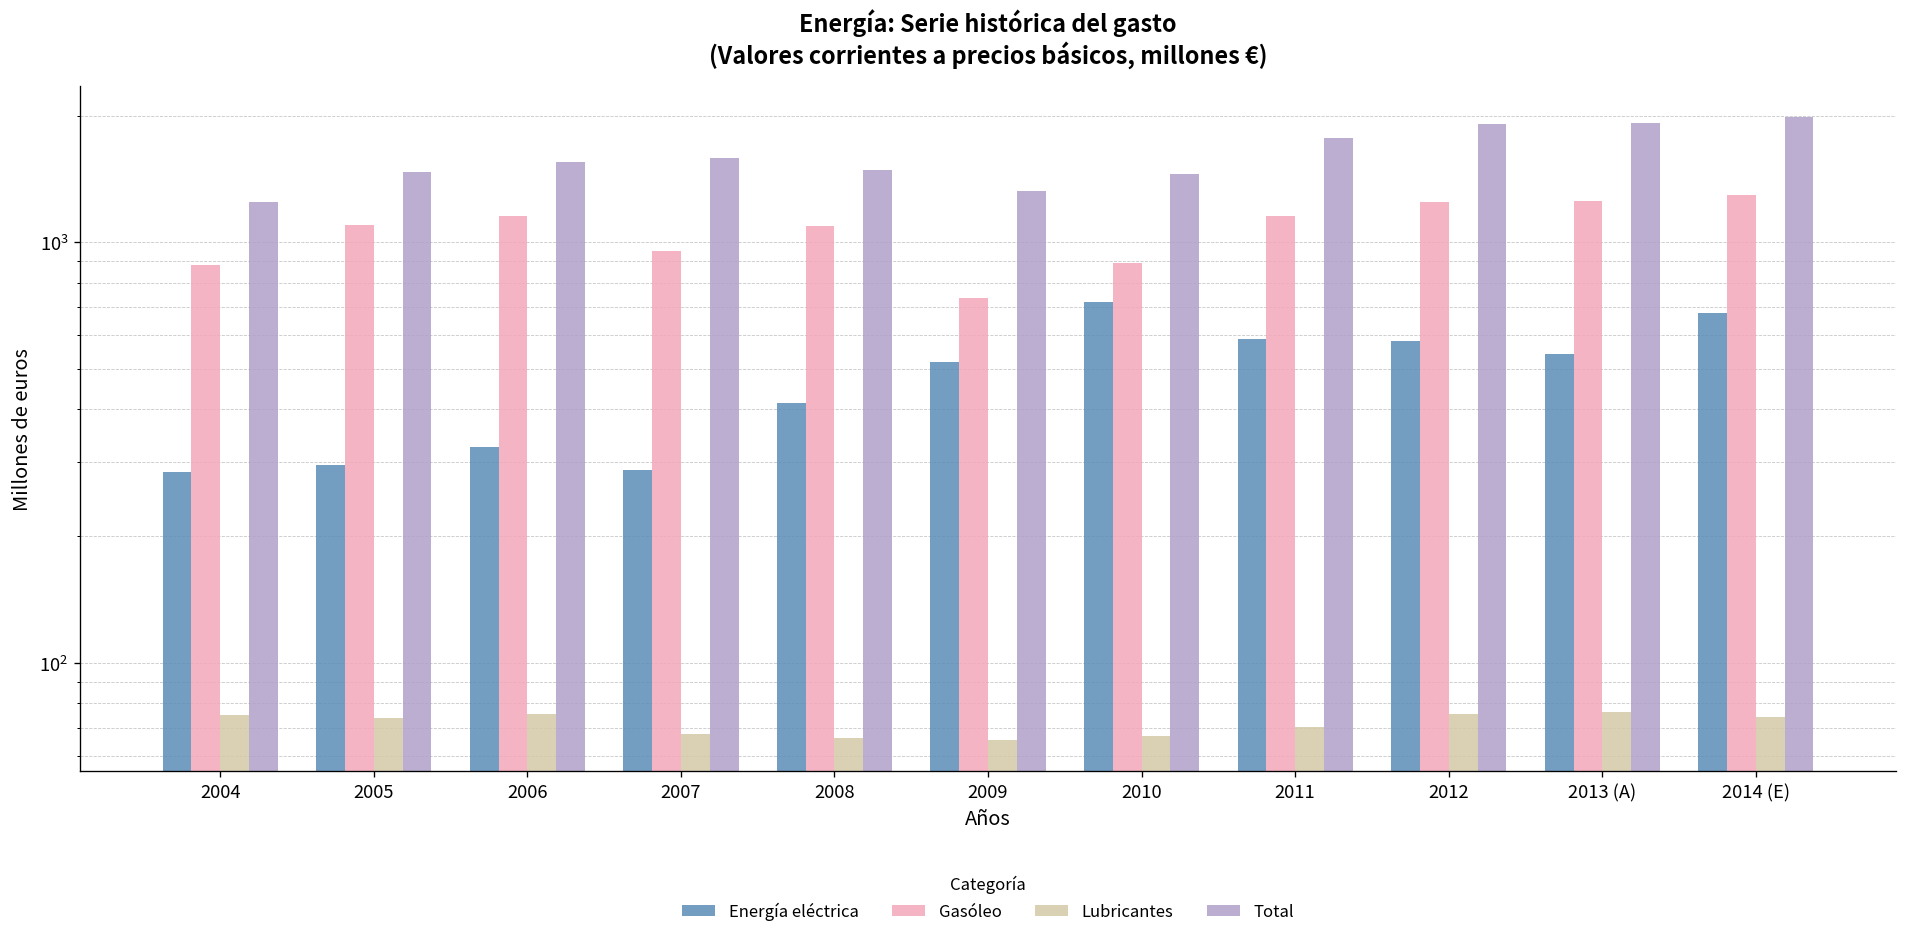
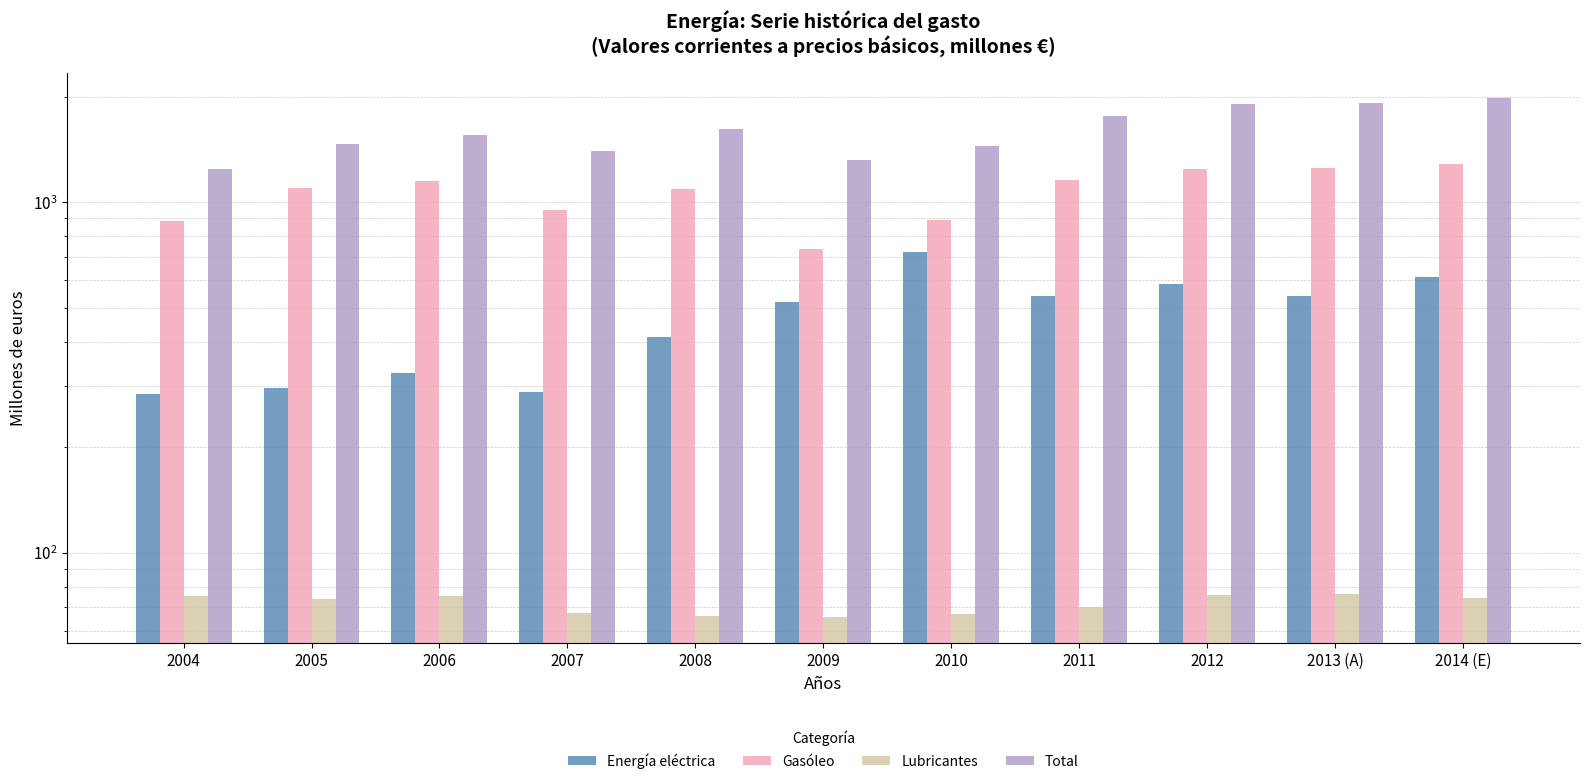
  {
    "Energía eléctrica": {
      "2004": 280,
      "2005": 300,
      "2006": 330,
      "2007": 290,
      "2008": 410,
      "2009": 520,
      "2010": 720,
-     "2011": 590,
+     "2011": 540,
      "2012": 580,
      "2013 (A)": 540,
-     "2014 (E)": 680
+     "2014 (E)": 610
    },
    "Total": {
      "2004": 1240,
      "2005": 1470,
      "2006": 1600,
-     "2007": 1600,
-     "2008": 1490,
+     "2007": 1400,
+     "2008": 1600,
      "2009": 1320,
      "2010": 1450,
      "2011": 1800,
      "2012": 1900,
      "2013 (A)": 1900,
      "2014 (E)": 2000
    }
  }
